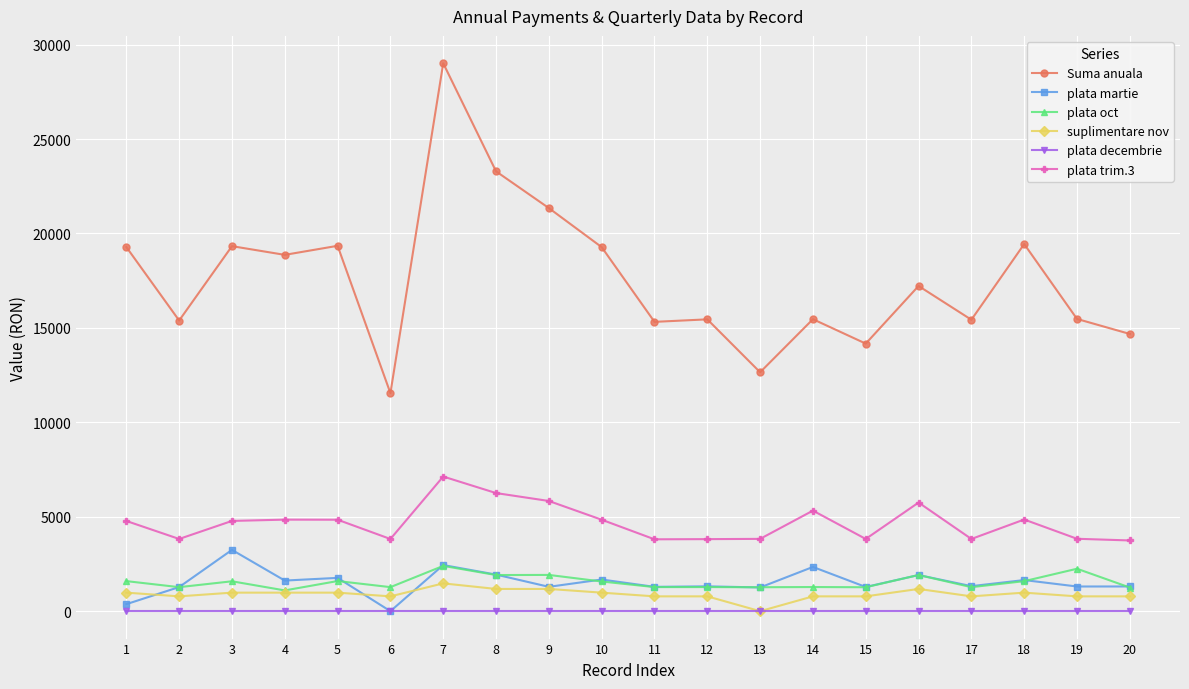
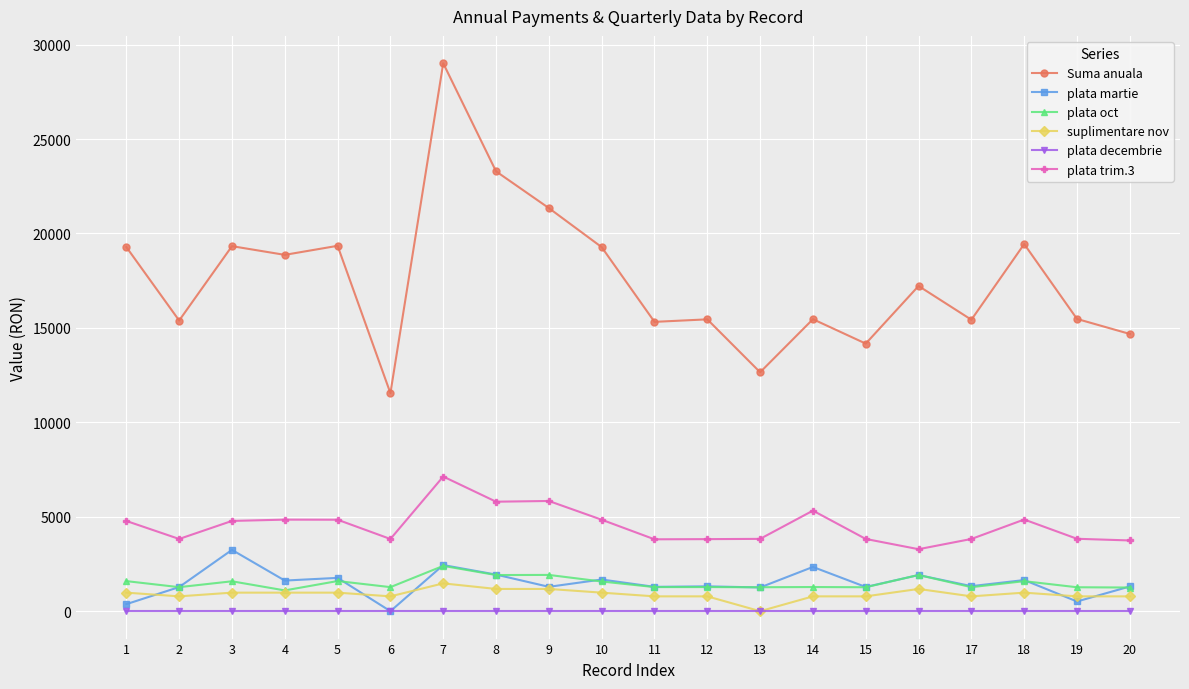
  {
    "Suma anuala": {
      "1": 19300,
      "2": 15400,
      "3": 19300,
      "4": 18900,
      "5": 19300,
      "6": 11500,
      "7": 29000,
      "8": 23300,
      "9": 21300,
      "10": 19300,
      "11": 15300,
      "12": 15500,
      "13": 12700,
      "14": 15500,
      "15": 14200,
      "16": 17200,
      "17": 15400,
      "18": 19400,
      "19": 15500,
      "20": 14700
    },
    "plata martie": {
      "1": 400,
      "3": 3200,
      "4": 1600,
      "5": 1800,
      "14": 2300,
-     "19": 1300
+     "19": 500
    },
    "plata oct": {
      "1": 1600,
      "3": 1600,
      "5": 1600,
      "6": 1300,
      "9": 1900,
      "14": 1300,
-     "19": 2200
+     "19": 1300
    },
    "suplimentare nov": {
      "1": 1000,
      "2": 800,
      "3": 1000,
      "5": 1000,
      "6": 800,
      "7": 1500,
      "8": 1200,
      "10": 1000,
      "11": 800,
      "12": 800,
      "14": 800,
      "15": 800,
      "16": 1200,
      "17": 800,
      "18": 1000,
      "19": 800,
      "20": 800
    },
    "plata decembrie": {
      "1": 0,
      "2": 0,
      "3": 0,
      "4": 0,
      "5": 0,
      "7": 0,
      "8": 0,
      "9": 0,
      "10": 0,
      "11": 0,
      "12": 0,
      "14": 0,
      "15": 0,
      "16": 0,
      "17": 0,
      "18": 0,
      "19": 0,
      "20": 0
    },
    "plata trim.3": {
      "1": 4800,
      "2": 3800,
      "3": 4800,
      "4": 4800,
      "5": 4800,
      "6": 3800,
      "7": 7100,
-     "8": 6300,
+     "8": 5800,
      "9": 5800,
      "10": 4800,
      "11": 3800,
      "12": 3800,
      "13": 3800,
      "14": 5300,
      "15": 3800,
-     "16": 5800,
+     "16": 3300,
      "17": 3800,
      "18": 4900,
      "19": 3800,
      "20": 3700
    }
  }
